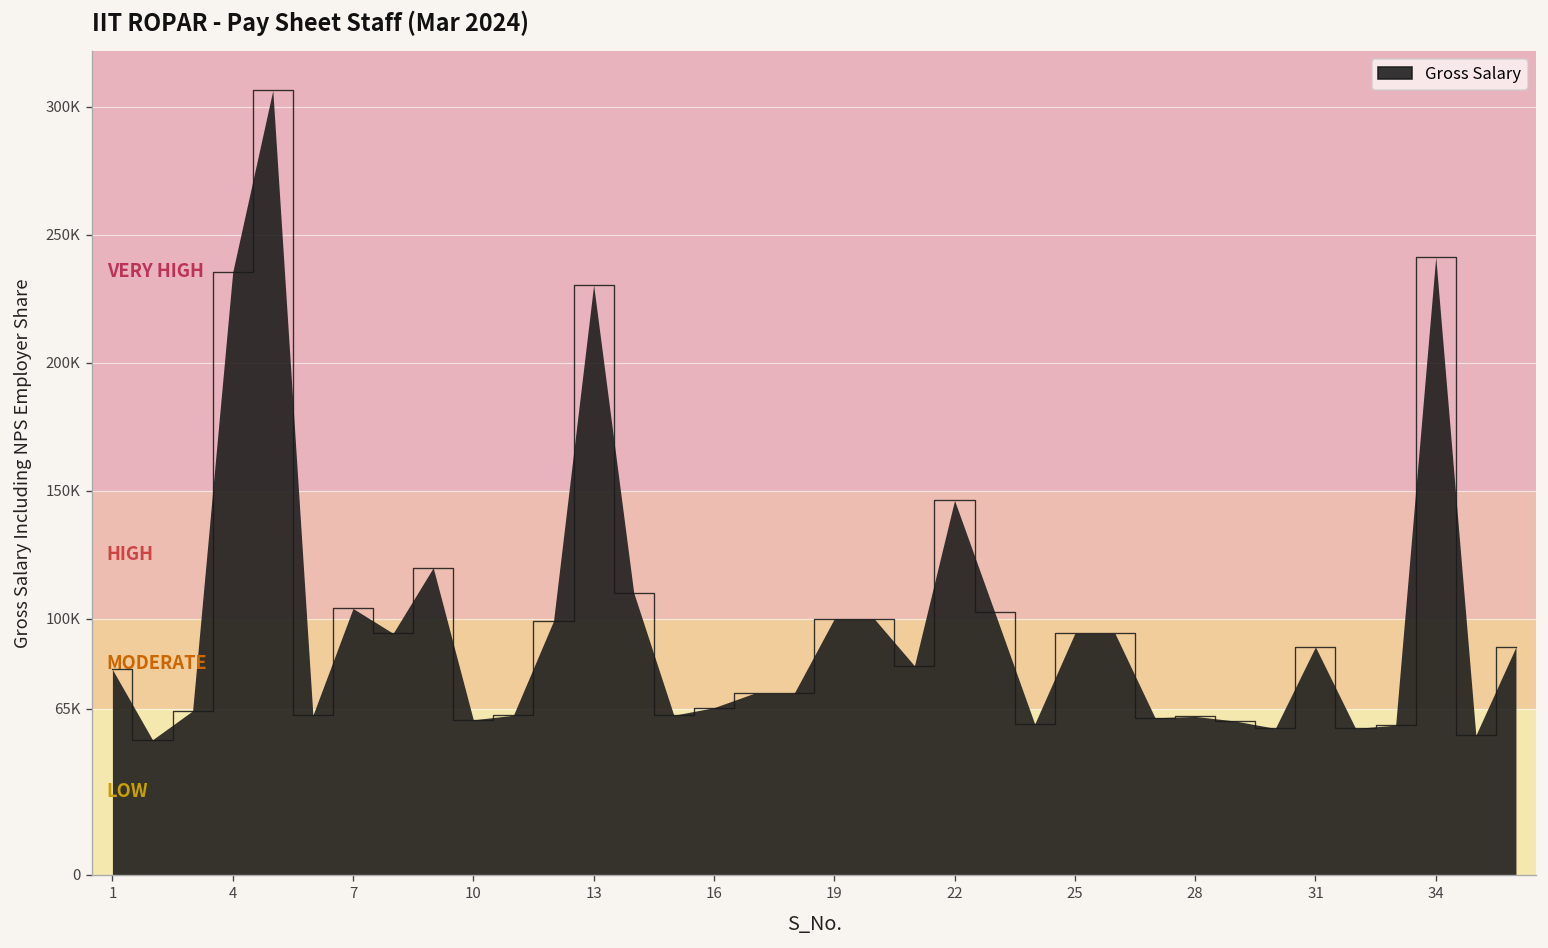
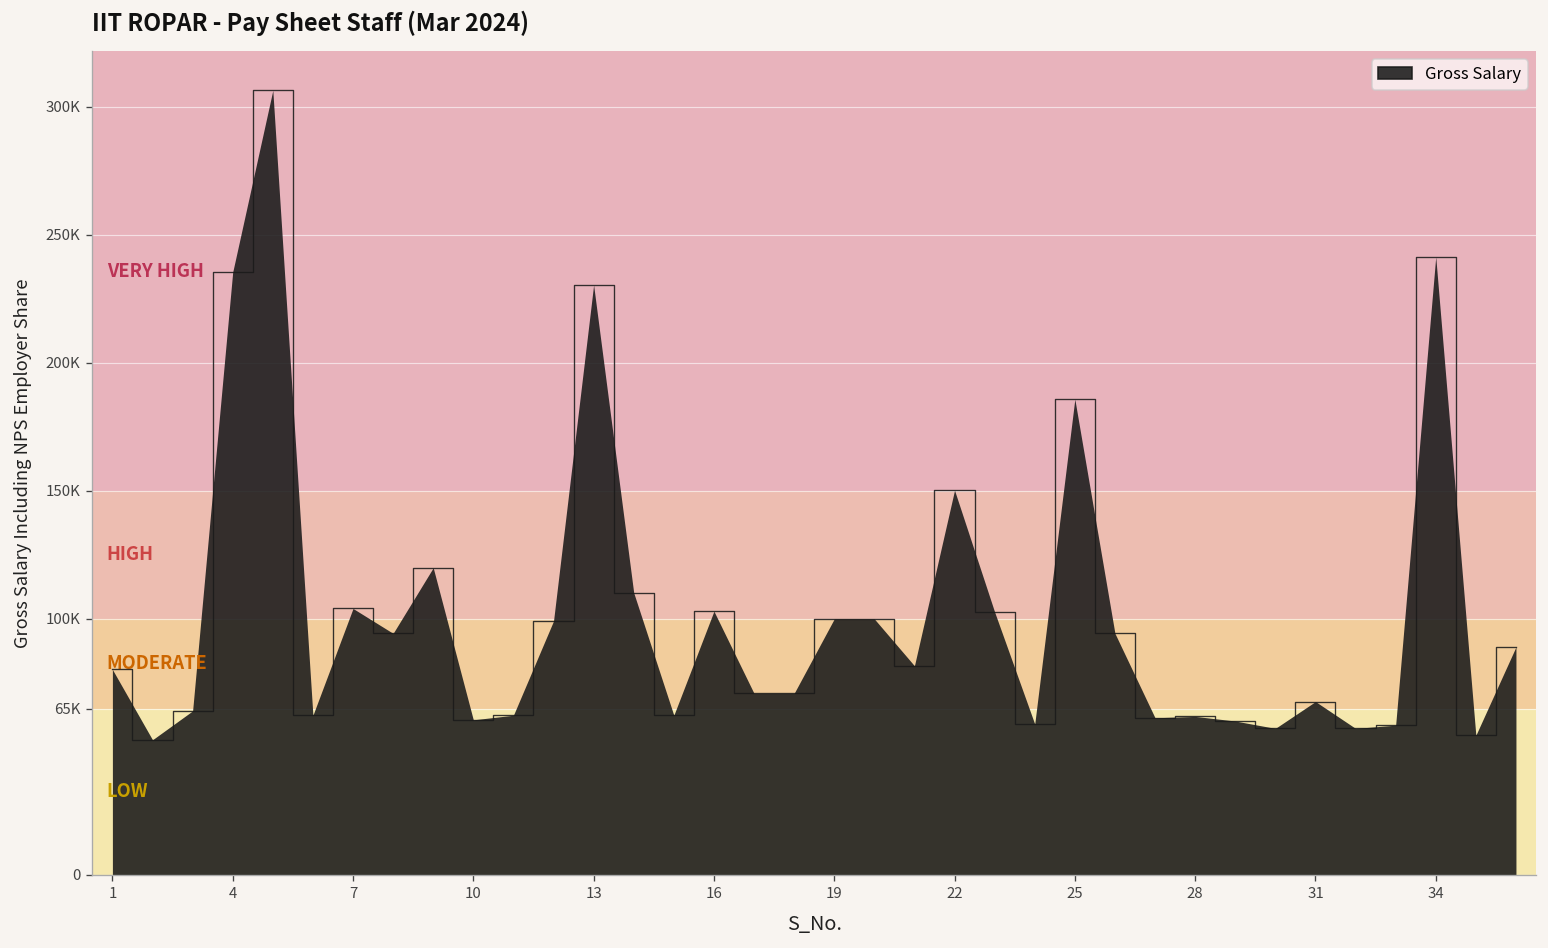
  {
    "1": 80000,
    "4": 235000,
    "7": 104000,
    "10": 61000,
    "13": 230000,
-   "16": 65000,
+   "16": 103000,
    "19": 100000,
-   "22": 146000,
-   "25": 94000,
+   "22": 150000,
+   "25": 186000,
    "28": 62000,
-   "31": 89000,
+   "31": 68000,
    "34": 241000
  }
